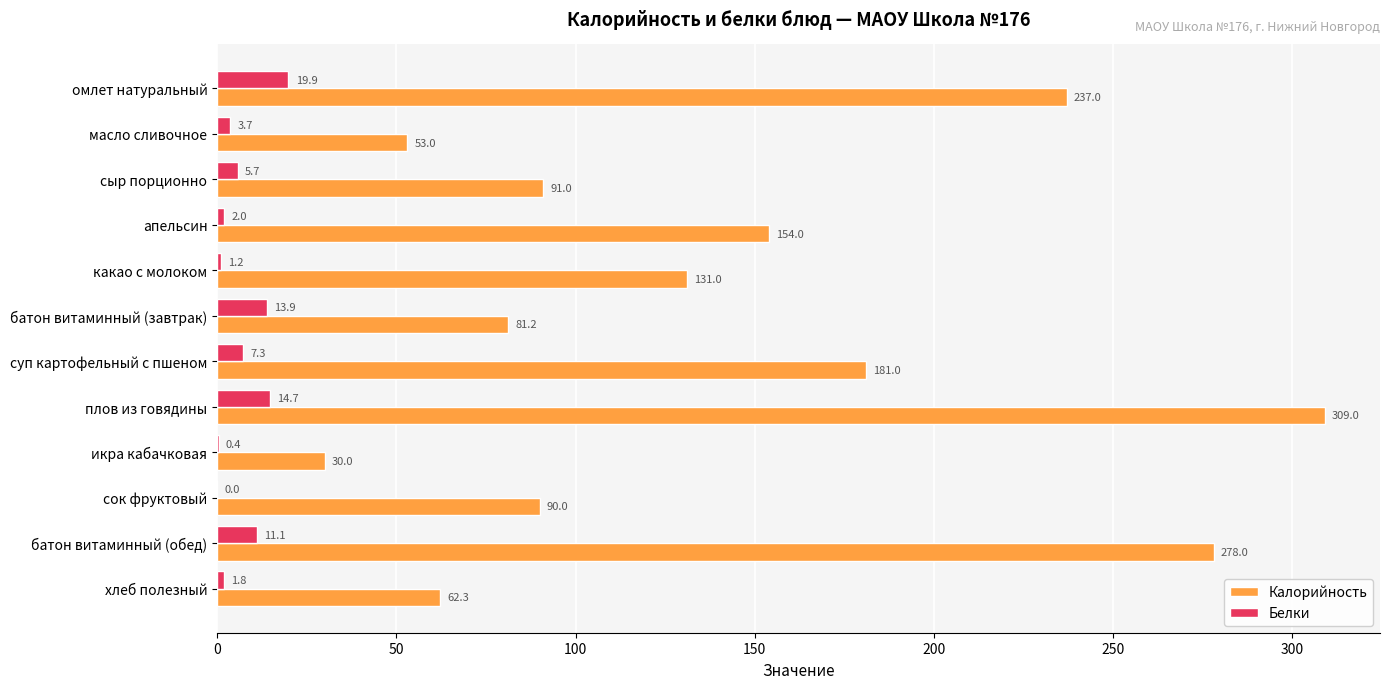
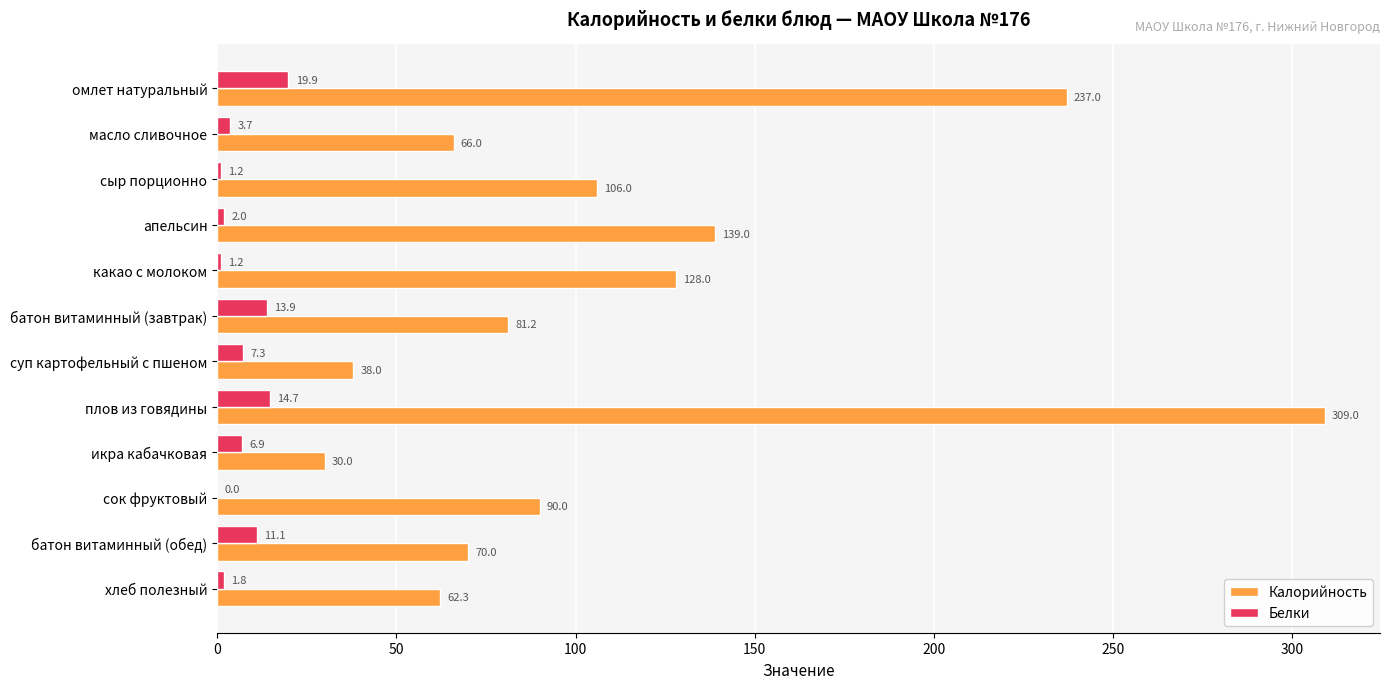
  {
    "Калорийность": {
      "омлет натуральный": 237.0,
-     "масло сливочное": 53.0,
-     "сыр порционно": 91.0,
-     "апельсин": 154.0,
-     "какао с молоком": 131.0,
+     "масло сливочное": 66.0,
+     "сыр порционно": 106.0,
+     "апельсин": 139.0,
+     "какао с молоком": 128.0,
      "батон витаминный (завтрак)": 81.2,
-     "суп картофельный с пшеном": 181.0,
+     "суп картофельный с пшеном": 38.0,
      "плов из говядины": 309.0,
      "икра кабачковая": 30.0,
      "сок фруктовый": 90.0,
-     "батон витаминный (обед)": 278.0,
+     "батон витаминный (обед)": 70.0,
      "хлеб полезный": 62.3
    },
    "Белки": {
      "омлет натуральный": 19.9,
      "масло сливочное": 3.7,
-     "сыр порционно": 5.7,
+     "сыр порционно": 1.2,
      "апельсин": 2.0,
      "какао с молоком": 1.2,
      "батон витаминный (завтрак)": 13.9,
      "суп картофельный с пшеном": 7.3,
      "плов из говядины": 14.7,
-     "икра кабачковая": 0.4,
+     "икра кабачковая": 6.9,
      "сок фруктовый": 0.0,
      "батон витаминный (обед)": 11.1,
      "хлеб полезный": 1.8
    }
  }
